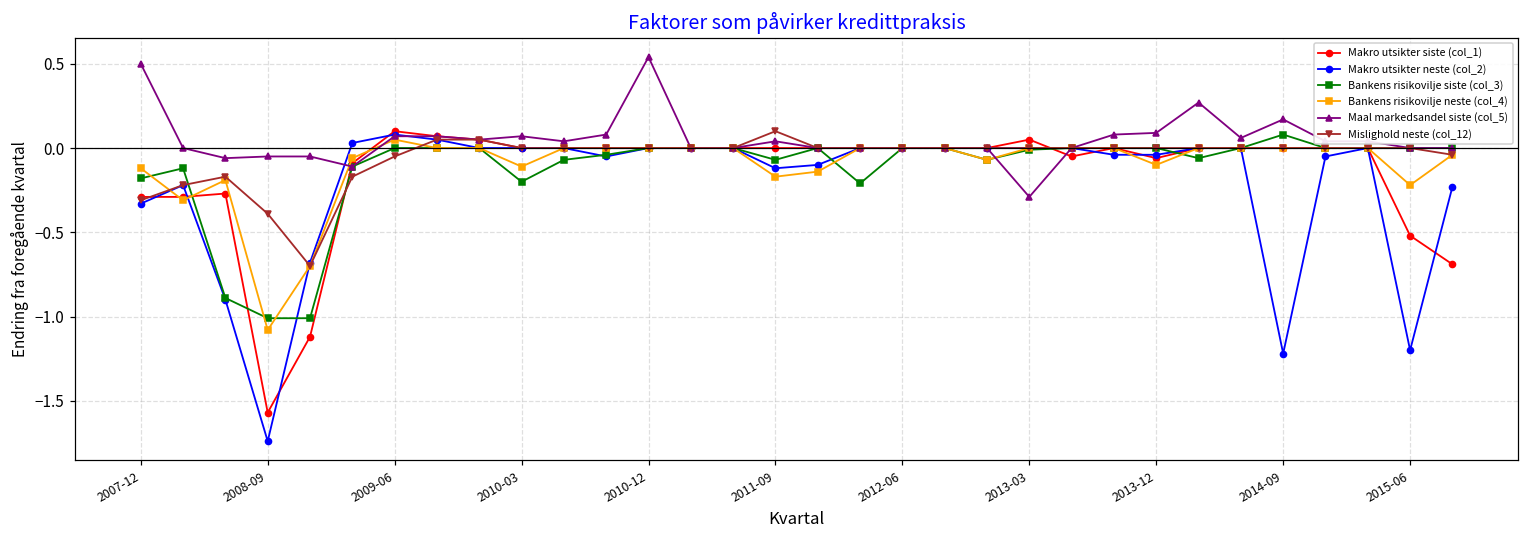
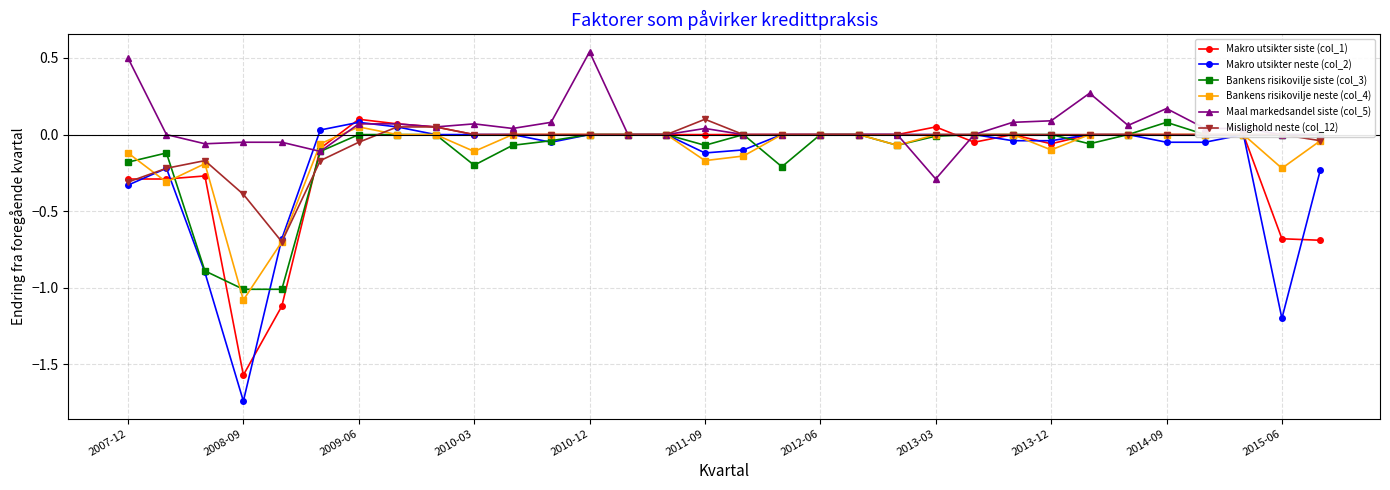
  {
    "Makro utsikter siste (col_1)": {
      "2007-12": -0.29,
      "2008-09": -1.57,
      "2009-06": 0.10,
      "2011-09": 0.00,
      "2013-03": 0.05,
      "2013-12": -0.06,
-     "2015-06": -0.52
+     "2015-06": -0.68
    },
    "Makro utsikter neste (col_2)": {
      "2007-12": -0.33,
      "2008-09": -1.74,
      "2011-09": -0.12,
      "2013-12": -0.04,
-     "2014-09": -1.22,
+     "2014-09": -0.05,
      "2015-06": -1.20
    },
    "Bankens risikovilje siste (col_3)": {
      "2007-12": -0.18,
      "2008-09": -1.01,
      "2009-06": 0.00,
      "2010-03": -0.20,
      "2011-09": -0.07,
      "2014-09": 0.08
    },
    "Bankens risikovilje neste (col_4)": {
      "2007-12": -0.12,
      "2008-09": -1.08,
      "2009-06": 0.05,
      "2010-03": -0.11,
      "2011-09": -0.17,
      "2013-12": -0.10,
      "2015-06": -0.22
    },
    "Maal markedsandel siste (col_5)": {
      "2007-12": 0.50,
      "2008-09": -0.05,
      "2010-03": 0.07,
      "2010-12": 0.54,
      "2011-09": 0.04,
      "2013-03": -0.29,
      "2013-12": 0.09,
      "2014-09": 0.17
    },
    "Mislighold neste (col_12)": {
      "2007-12": -0.31,
      "2008-09": -0.39,
      "2009-06": -0.05,
      "2011-09": 0.10
    }
  }
